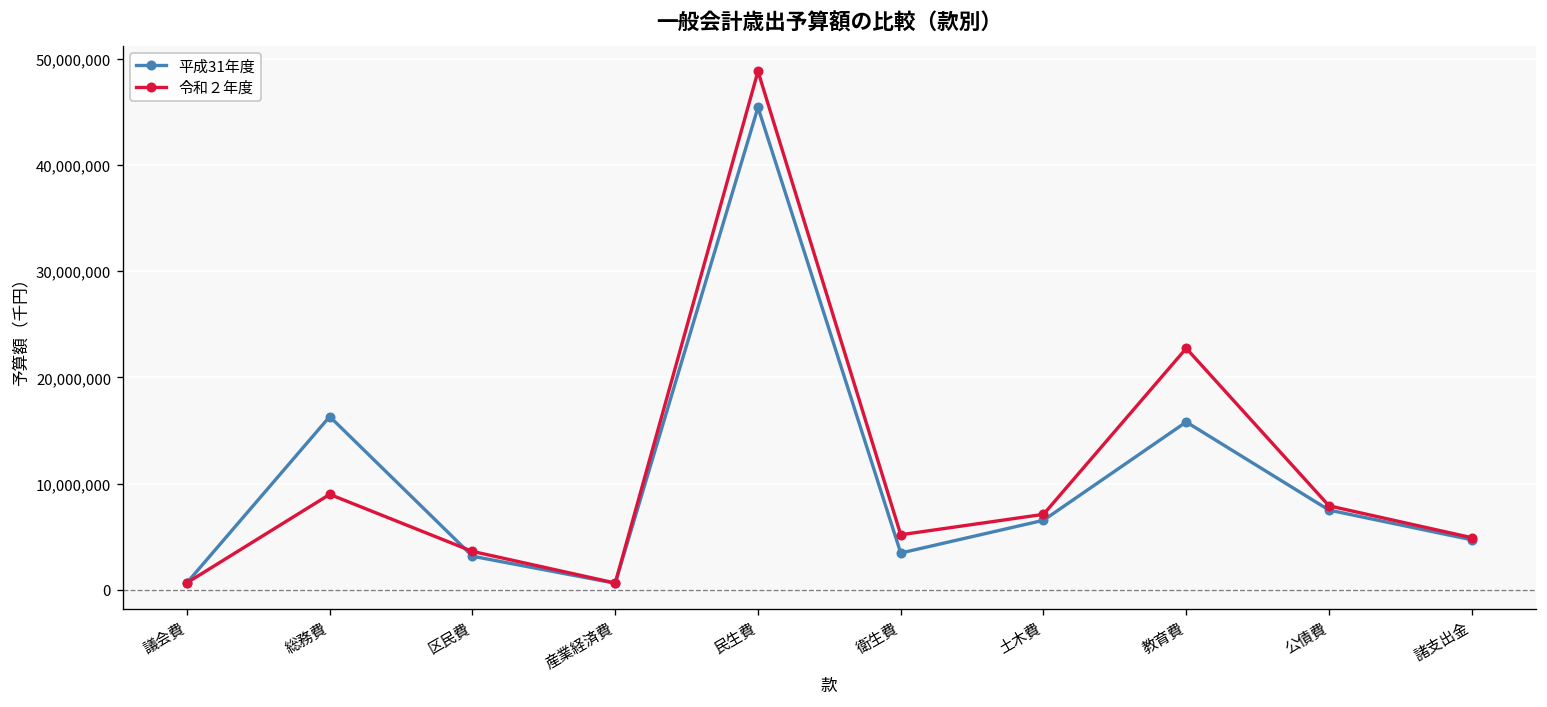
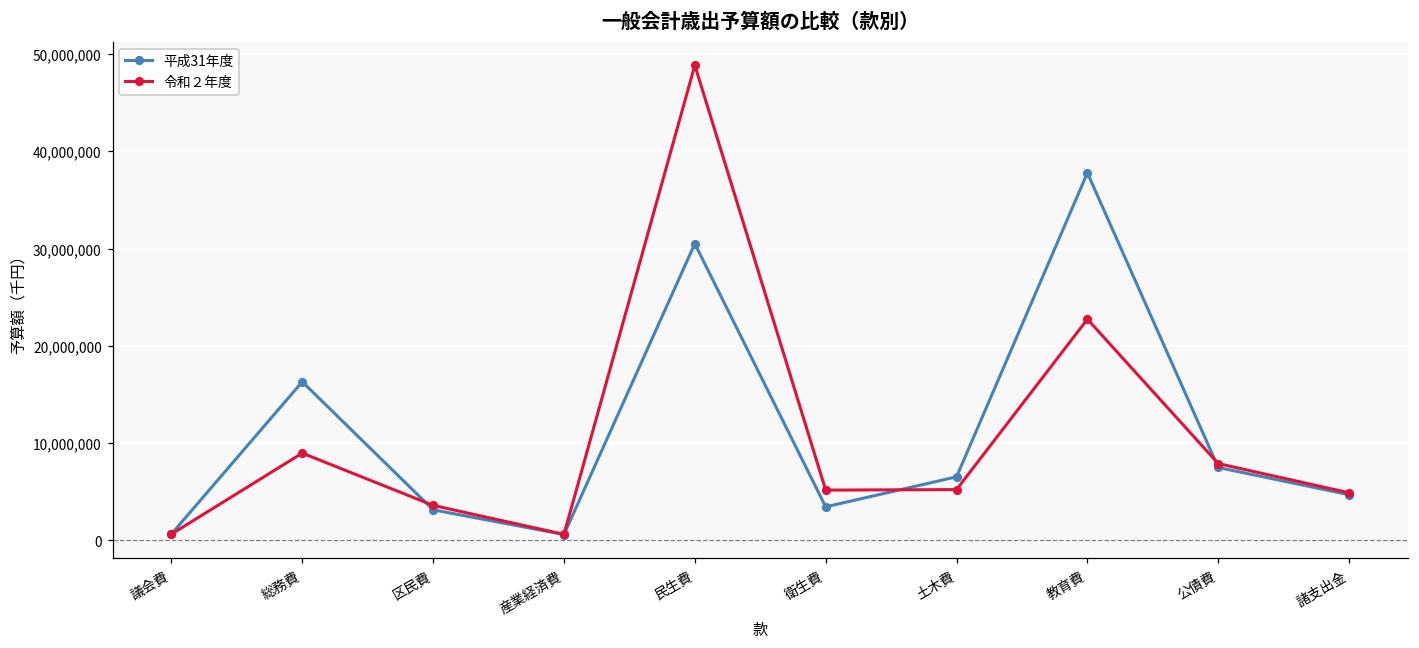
  {
    "平成31年度": {
      "総務費": "16,000,000",
      "区民費": "3,000,000",
-     "民生費": "45,000,000",
+     "民生費": "30,000,000",
      "衛生費": "3,000,000",
      "土木費": "7,000,000",
-     "教育費": "16,000,000",
+     "教育費": "38,000,000",
      "公債費": "8,000,000"
    },
    "令和２年度": {
      "総務費": "9,000,000",
      "区民費": "4,000,000",
      "民生費": "49,000,000",
      "衛生費": "5,000,000",
-     "土木費": "7,000,000",
+     "土木費": "5,000,000",
      "教育費": "23,000,000",
      "公債費": "8,000,000"
    }
  }
